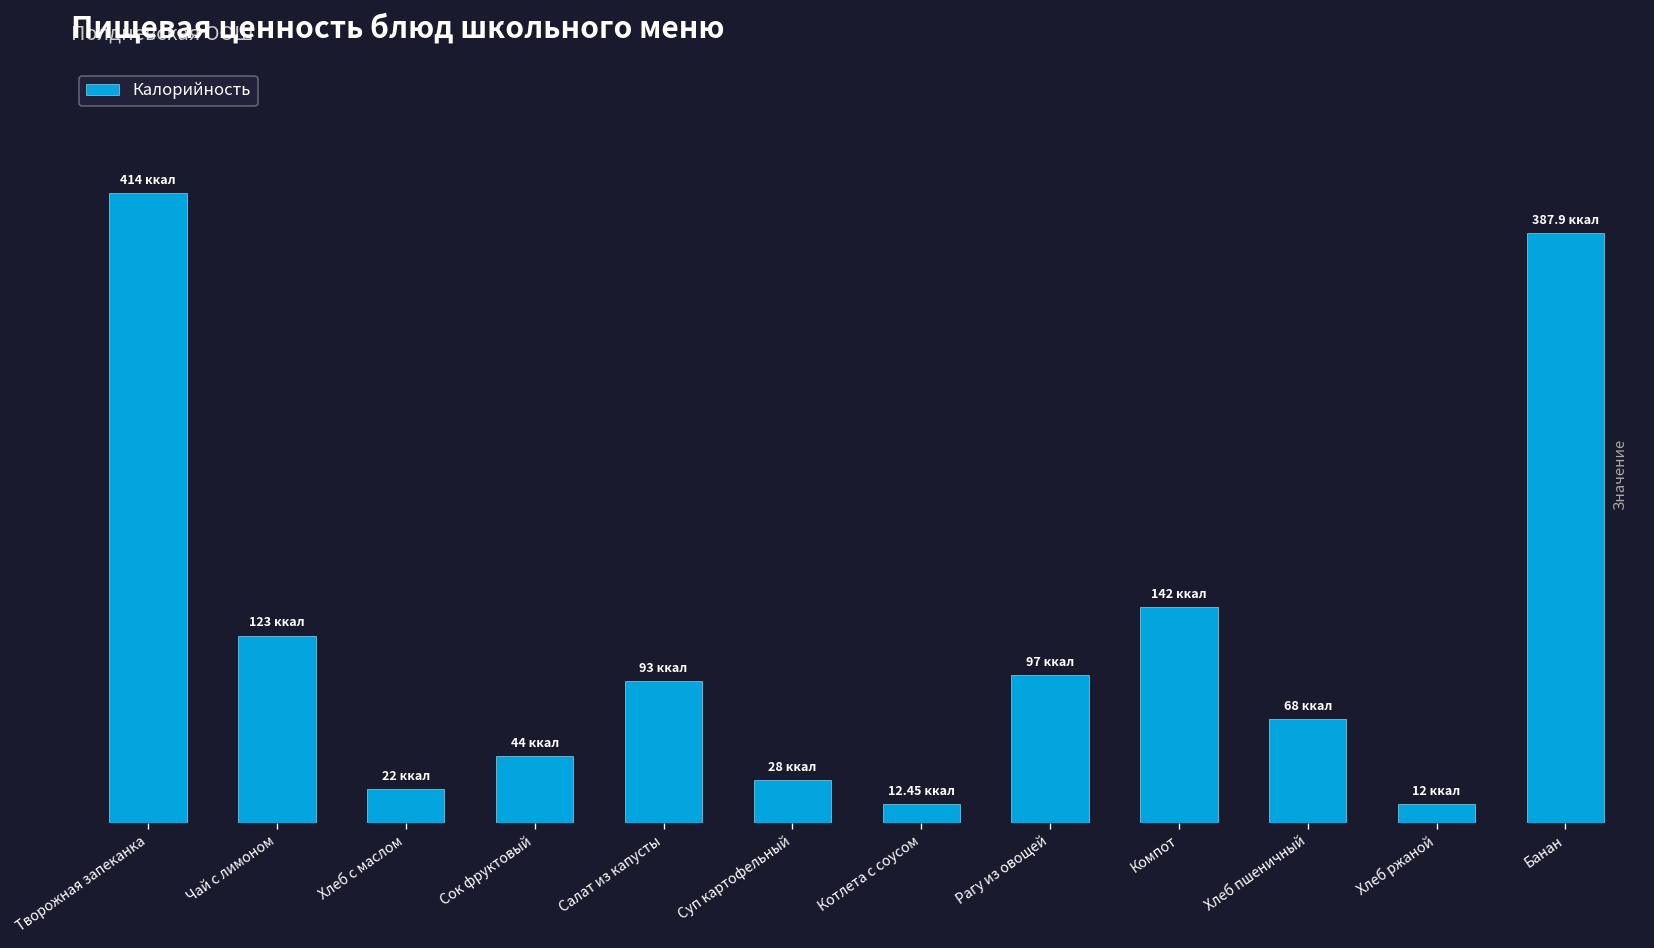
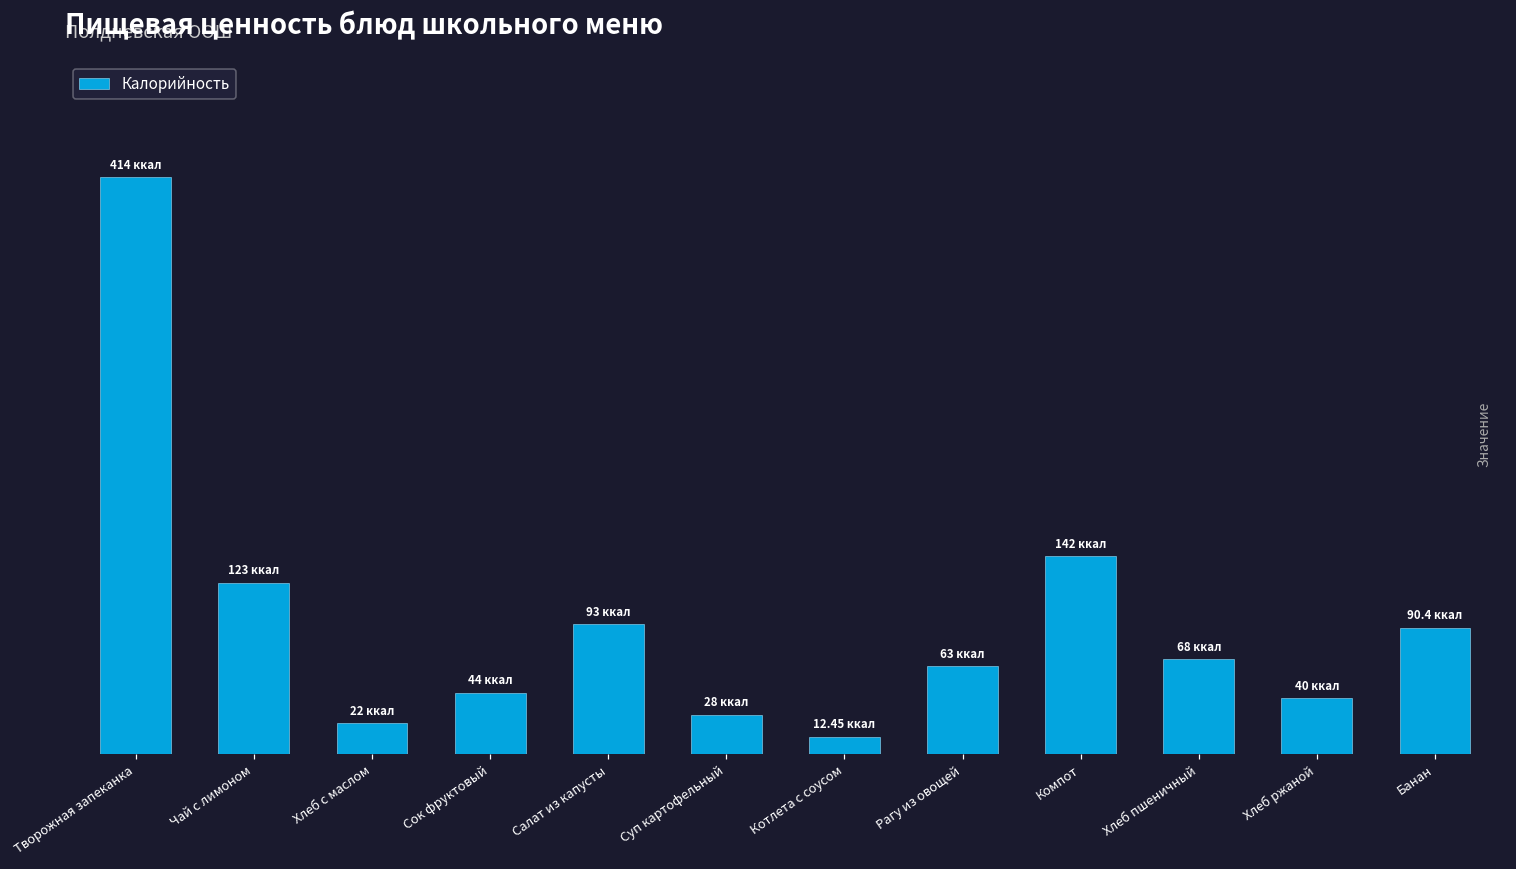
  {
    "Творожная запеканка": 414,
    "Чай с лимоном": 123,
    "Хлеб с маслом": 22,
    "Сок фруктовый": 44,
    "Салат из капусты": 93,
    "Суп картофельный": 28,
    "Котлета с соусом": 12.45,
-   "Рагу из овощей": 97,
+   "Рагу из овощей": 63,
    "Компот": 142,
    "Хлеб пшеничный": 68,
-   "Хлеб ржаной": 12,
-   "Банан": 387.9
+   "Хлеб ржаной": 40,
+   "Банан": 90.4
  }
